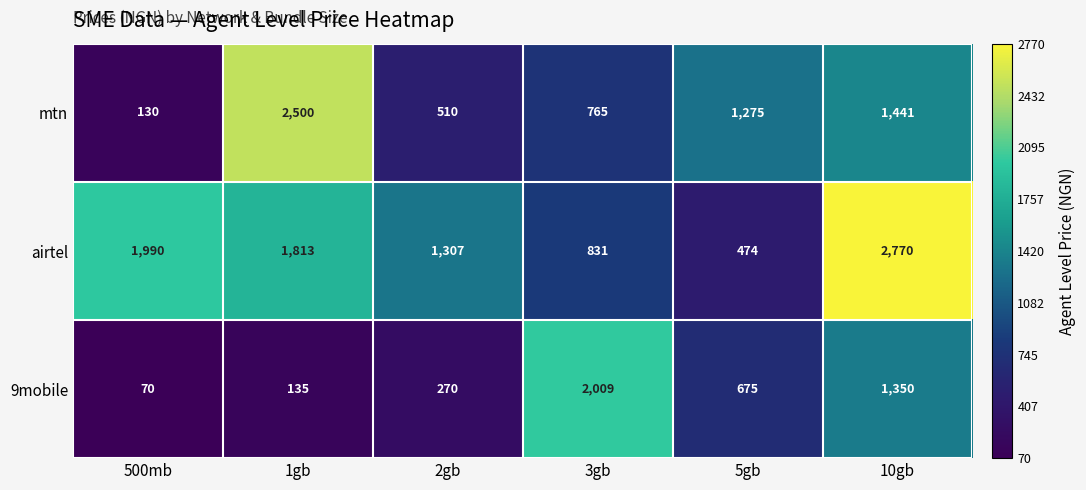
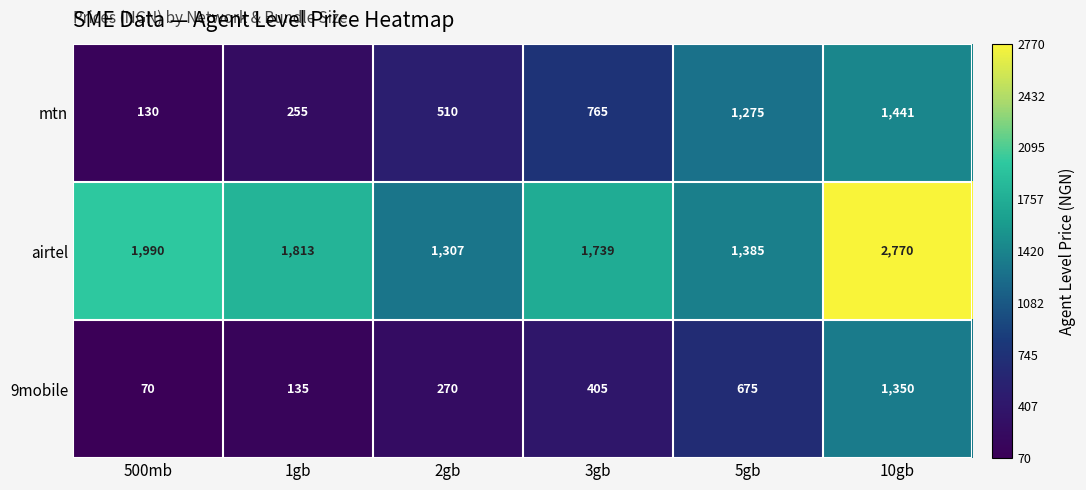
  {
    "mtn": {
      "500mb": "130",
-     "1gb": "2,500",
+     "1gb": "255",
      "2gb": "510",
      "3gb": "765",
      "5gb": "1,275",
      "10gb": "1,441"
    },
    "airtel": {
      "500mb": "1,990",
      "1gb": "1,813",
      "2gb": "1,307",
-     "3gb": "831",
-     "5gb": "474",
+     "3gb": "1,739",
+     "5gb": "1,385",
      "10gb": "2,770"
    },
    "9mobile": {
      "500mb": "70",
      "1gb": "135",
      "2gb": "270",
-     "3gb": "2,009",
+     "3gb": "405",
      "5gb": "675",
      "10gb": "1,350"
    }
  }
